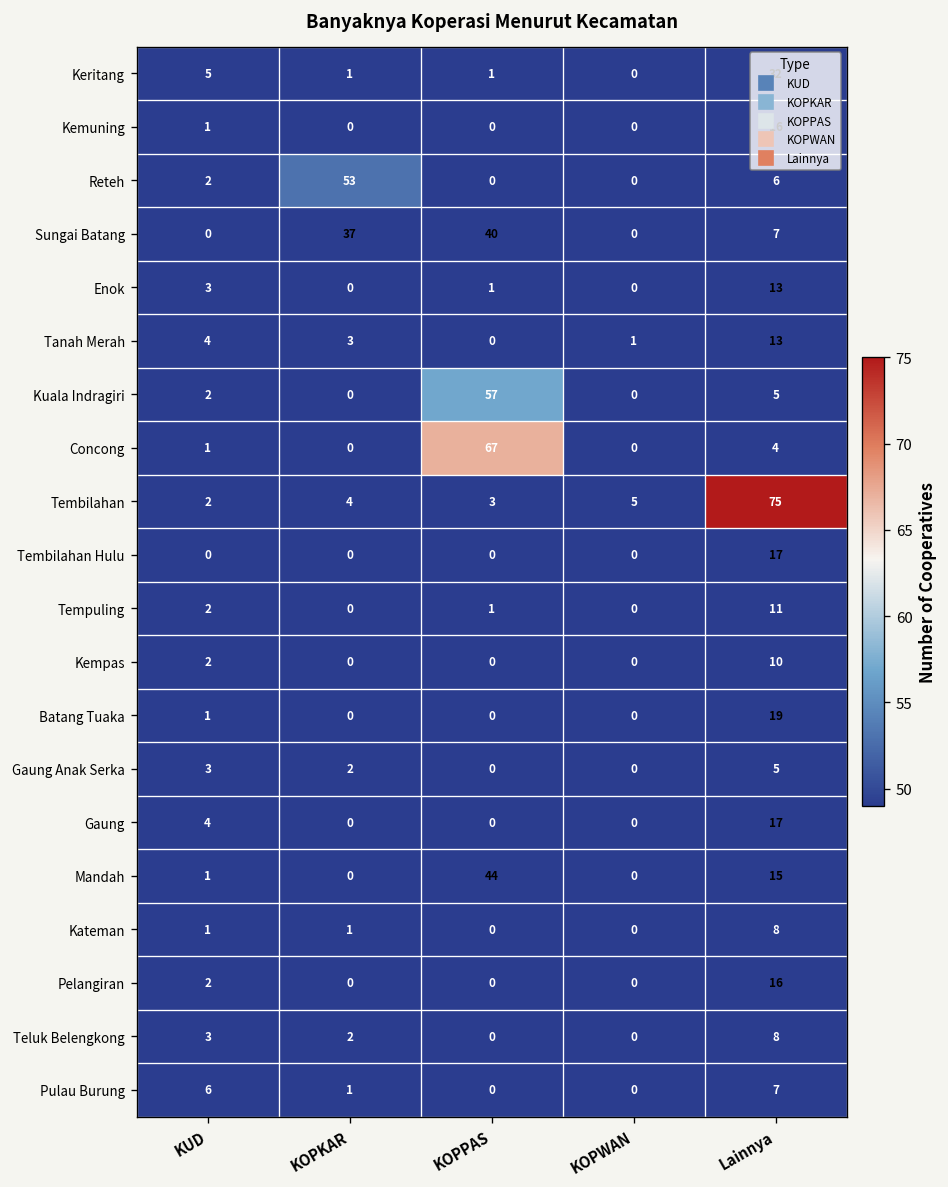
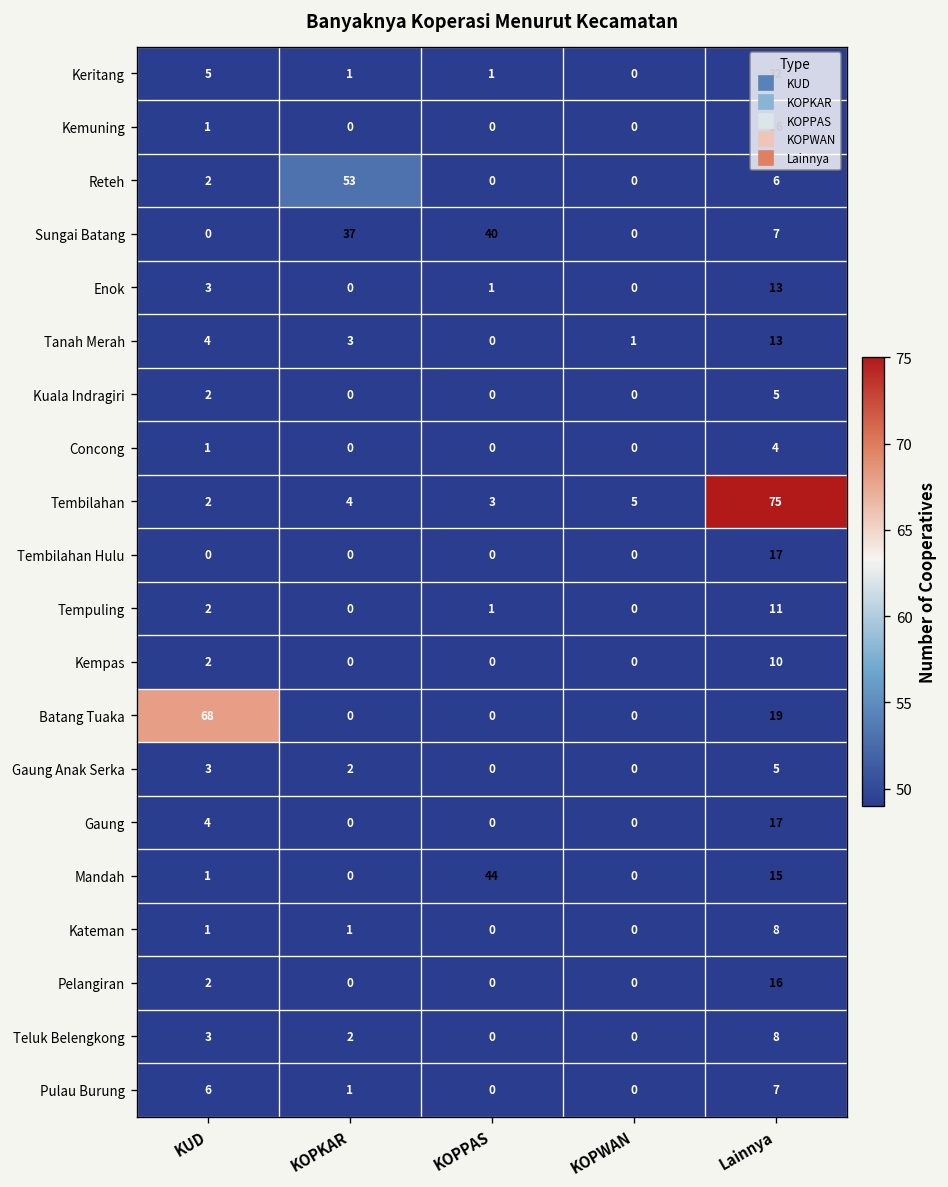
  {
    "Keritang": {
      "KUD": 5,
      "KOPKAR": 1,
      "KOPPAS": 1,
      "KOPWAN": 0
    },
    "Kemuning": {
      "KUD": 1,
      "KOPKAR": 0,
      "KOPPAS": 0,
      "KOPWAN": 0
    },
    "Reteh": {
      "KUD": 2,
      "KOPKAR": 53,
      "KOPPAS": 0,
      "KOPWAN": 0,
      "Lainnya": 6
    },
    "Sungai Batang": {
      "KUD": 0,
      "KOPKAR": 37,
      "KOPPAS": 40,
      "KOPWAN": 0,
      "Lainnya": 7
    },
    "Enok": {
      "KUD": 3,
      "KOPKAR": 0,
      "KOPPAS": 1,
      "KOPWAN": 0,
      "Lainnya": 13
    },
    "Tanah Merah": {
      "KUD": 4,
      "KOPKAR": 3,
      "KOPPAS": 0,
      "KOPWAN": 1,
      "Lainnya": 13
    },
    "Kuala Indragiri": {
      "KUD": 2,
      "KOPKAR": 0,
-     "KOPPAS": 57,
+     "KOPPAS": 0,
      "KOPWAN": 0,
      "Lainnya": 5
    },
    "Concong": {
      "KUD": 1,
      "KOPKAR": 0,
-     "KOPPAS": 67,
+     "KOPPAS": 0,
      "KOPWAN": 0,
      "Lainnya": 4
    },
    "Tembilahan": {
      "KUD": 2,
      "KOPKAR": 4,
      "KOPPAS": 3,
      "KOPWAN": 5,
      "Lainnya": 75
    },
    "Tembilahan Hulu": {
      "KUD": 0,
      "KOPKAR": 0,
      "KOPPAS": 0,
      "KOPWAN": 0,
      "Lainnya": 17
    },
    "Tempuling": {
      "KUD": 2,
      "KOPKAR": 0,
      "KOPPAS": 1,
      "KOPWAN": 0,
      "Lainnya": 11
    },
    "Kempas": {
      "KUD": 2,
      "KOPKAR": 0,
      "KOPPAS": 0,
      "KOPWAN": 0,
      "Lainnya": 10
    },
    "Batang Tuaka": {
-     "KUD": 1,
+     "KUD": 68,
      "KOPKAR": 0,
      "KOPPAS": 0,
      "KOPWAN": 0,
      "Lainnya": 19
    },
    "Gaung Anak Serka": {
      "KUD": 3,
      "KOPKAR": 2,
      "KOPPAS": 0,
      "KOPWAN": 0,
      "Lainnya": 5
    },
    "Gaung": {
      "KUD": 4,
      "KOPKAR": 0,
      "KOPPAS": 0,
      "KOPWAN": 0,
      "Lainnya": 17
    },
    "Mandah": {
      "KUD": 1,
      "KOPKAR": 0,
      "KOPPAS": 44,
      "KOPWAN": 0,
      "Lainnya": 15
    },
    "Kateman": {
      "KUD": 1,
      "KOPKAR": 1,
      "KOPPAS": 0,
      "KOPWAN": 0,
      "Lainnya": 8
    },
    "Pelangiran": {
      "KUD": 2,
      "KOPKAR": 0,
      "KOPPAS": 0,
      "KOPWAN": 0,
      "Lainnya": 16
    },
    "Teluk Belengkong": {
      "KUD": 3,
      "KOPKAR": 2,
      "KOPPAS": 0,
      "KOPWAN": 0,
      "Lainnya": 8
    },
    "Pulau Burung": {
      "KUD": 6,
      "KOPKAR": 1,
      "KOPPAS": 0,
      "KOPWAN": 0,
      "Lainnya": 7
    }
  }
